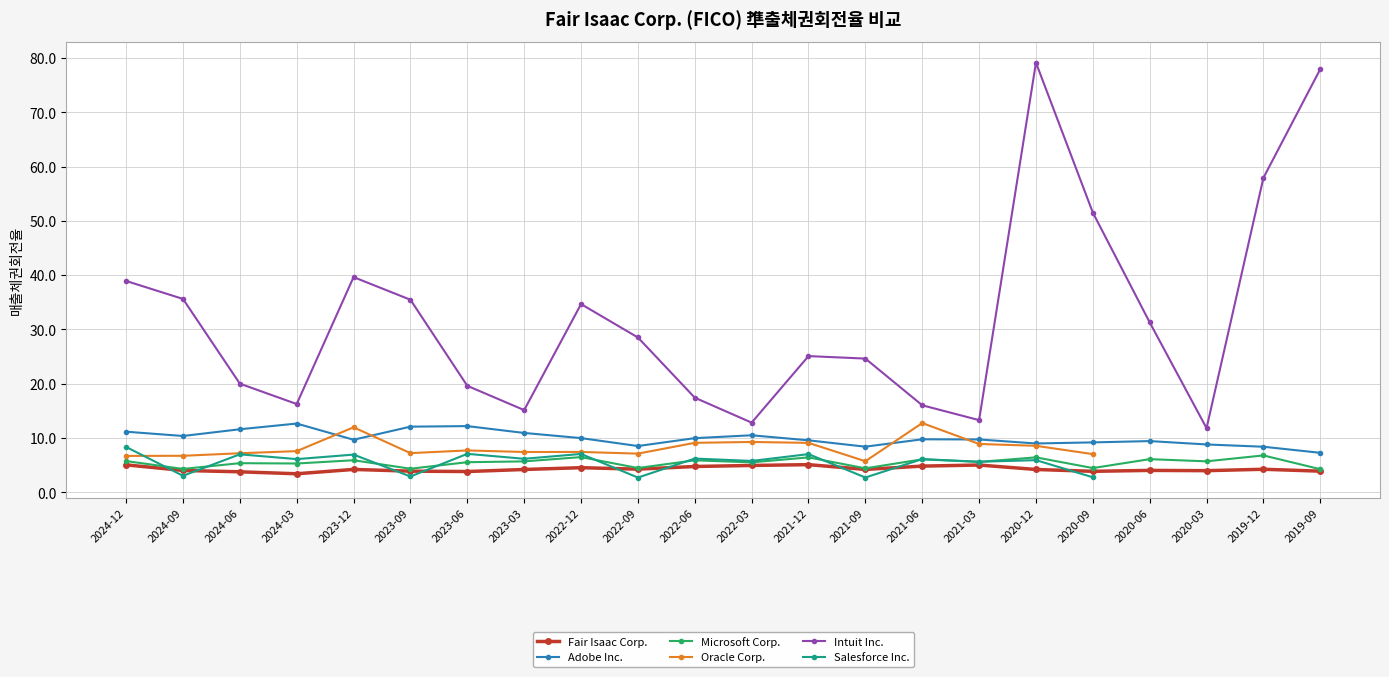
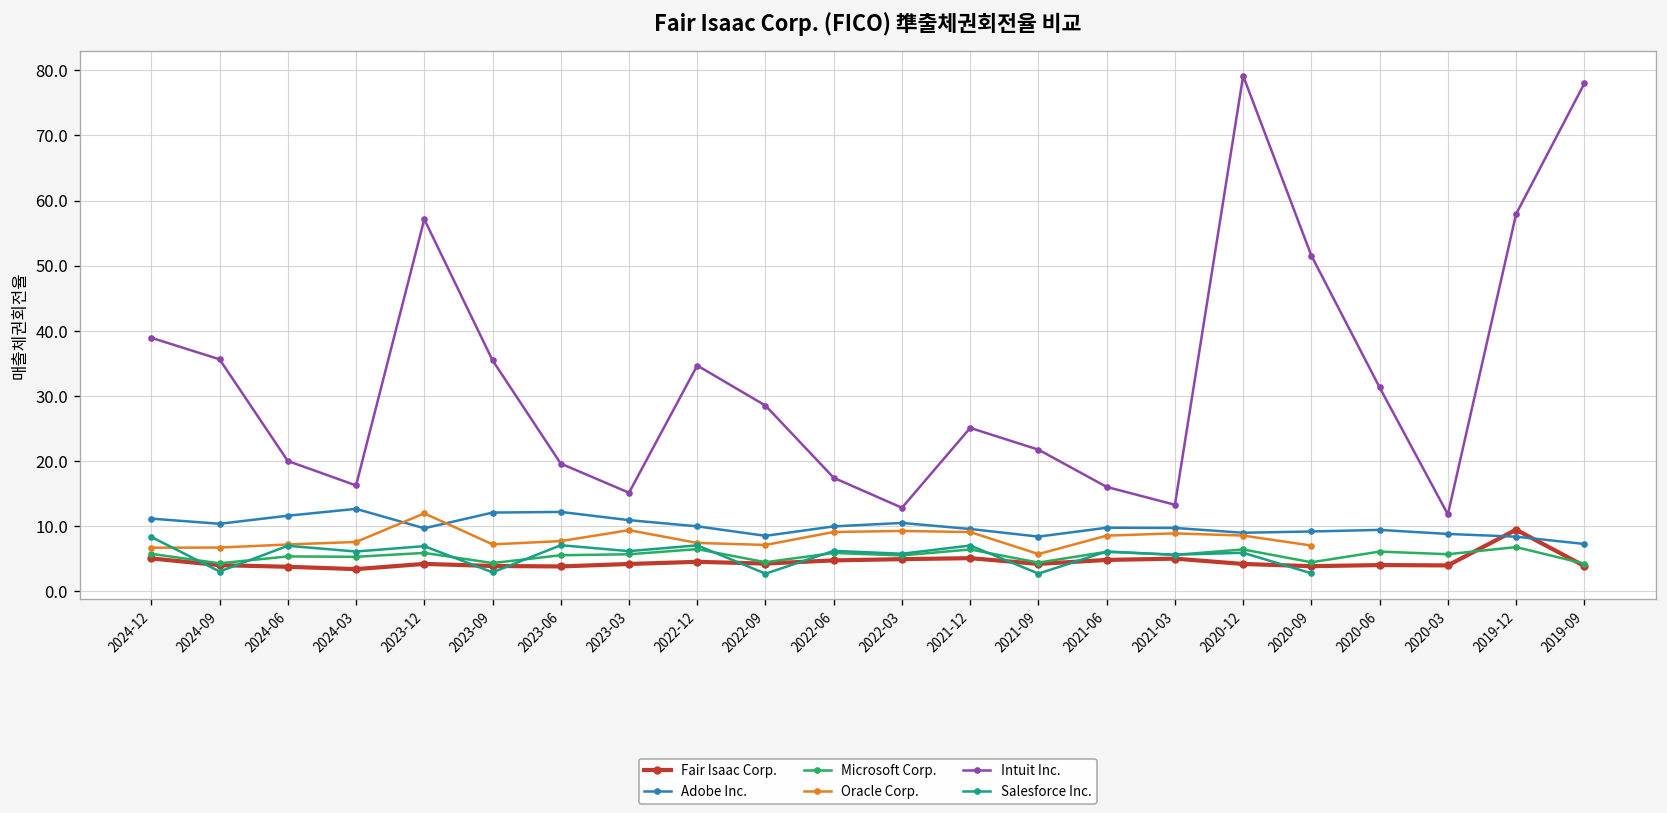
  {
    "Fair Isaac Corp.": {
      "2024-12": 5,
      "2024-06": 4,
      "2024-03": 3,
      "2023-12": 4,
      "2023-06": 4,
      "2023-03": 4,
      "2022-12": 5,
      "2022-06": 5,
      "2022-03": 5,
      "2021-12": 5,
      "2021-06": 5,
      "2021-03": 5,
      "2020-12": 4,
      "2020-09": 4,
      "2020-06": 4,
      "2020-03": 4,
-     "2019-12": 4
+     "2019-12": 9
    },
    "Adobe Inc.": {
      "2024-12": 11,
      "2024-09": 10,
      "2024-06": 12,
      "2024-03": 13,
      "2023-12": 10,
      "2023-09": 12,
      "2023-06": 12,
      "2023-03": 11,
      "2022-12": 10,
      "2022-09": 9,
      "2022-06": 10,
      "2022-03": 11,
      "2021-12": 10,
      "2021-09": 8,
      "2021-06": 10,
      "2021-03": 10,
      "2020-09": 9,
      "2020-06": 9,
      "2020-03": 9,
      "2019-12": 8,
      "2019-09": 7
    },
    "Oracle Corp.": {
      "2024-12": 7,
      "2024-09": 7,
      "2024-03": 8,
      "2023-12": 12,
      "2023-09": 7,
      "2023-06": 8,
-     "2023-03": 7,
+     "2023-03": 9,
      "2022-09": 7,
      "2022-06": 9,
      "2022-03": 9,
      "2021-12": 9,
      "2021-09": 6,
-     "2021-06": 13,
+     "2021-06": 9,
      "2021-03": 9,
      "2020-09": 7
    },
    "Intuit Inc.": {
      "2024-12": 39,
      "2024-09": 36,
      "2024-06": 20,
      "2024-03": 16,
-     "2023-12": 40,
+     "2023-12": 57,
      "2023-09": 35,
      "2023-06": 20,
      "2023-03": 15,
      "2022-12": 35,
      "2022-09": 29,
      "2022-06": 17,
      "2022-03": 13,
      "2021-12": 25,
-     "2021-09": 25,
+     "2021-09": 22,
      "2021-06": 16,
      "2021-03": 13,
      "2020-12": 79,
      "2020-09": 52,
      "2020-06": 31,
      "2020-03": 12,
      "2019-12": 58,
      "2019-09": 78
    }
  }
